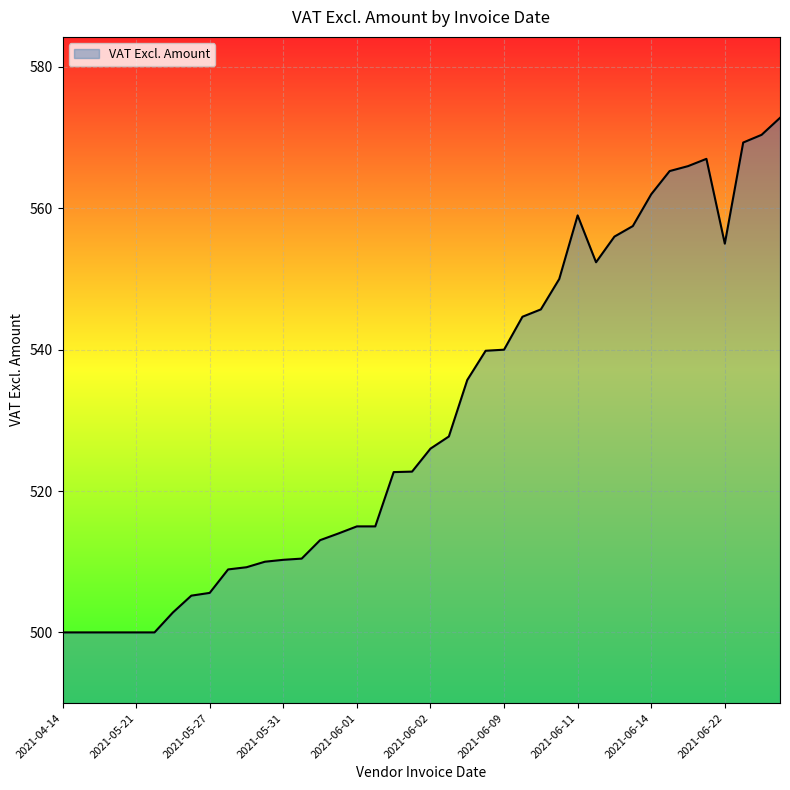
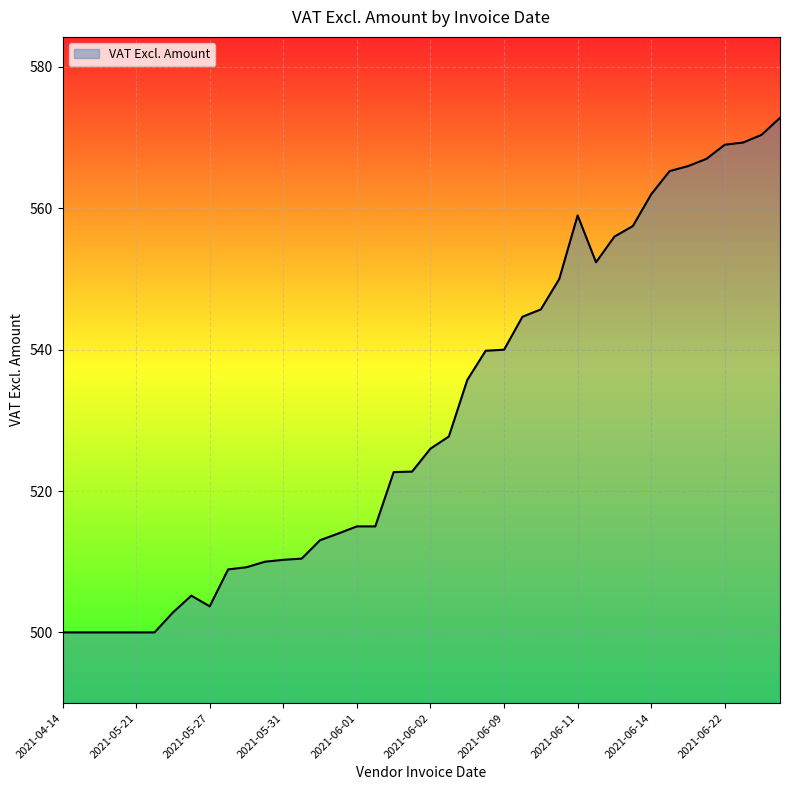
  {
    "2021-04-14": 500,
    "2021-05-21": 500,
-   "2021-05-27": 506,
+   "2021-05-27": 504,
    "2021-06-11": 559,
-   "2021-06-22": 555
+   "2021-06-22": 569
  }
